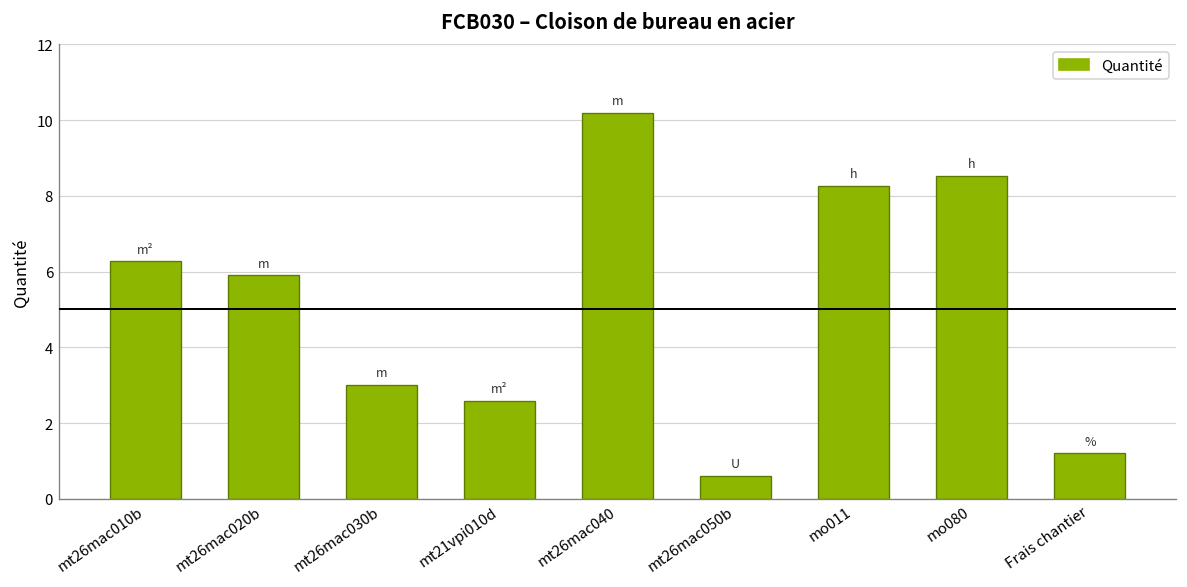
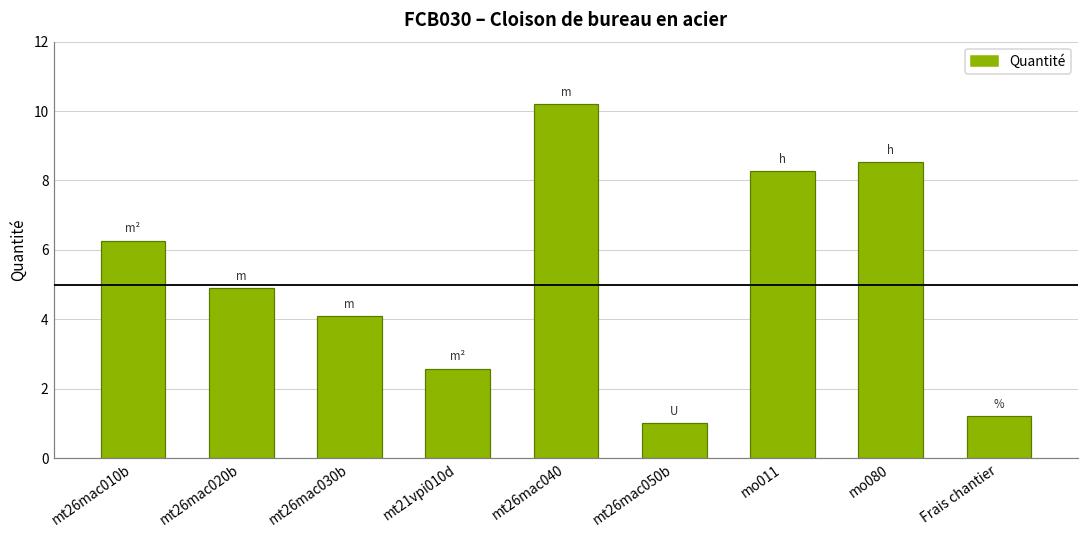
  {
    "mt26mac010b": 6.3,
-   "mt26mac020b": 5.9,
-   "mt26mac030b": 3.0,
+   "mt26mac020b": 4.9,
+   "mt26mac030b": 4.1,
    "mt21vpi010d": 2.6,
    "mt26mac040": 10.2,
-   "mt26mac050b": 0.6,
+   "mt26mac050b": 1.0,
    "mo011": 8.3,
    "mo080": 8.5,
    "Frais chantier": 1.2
  }
